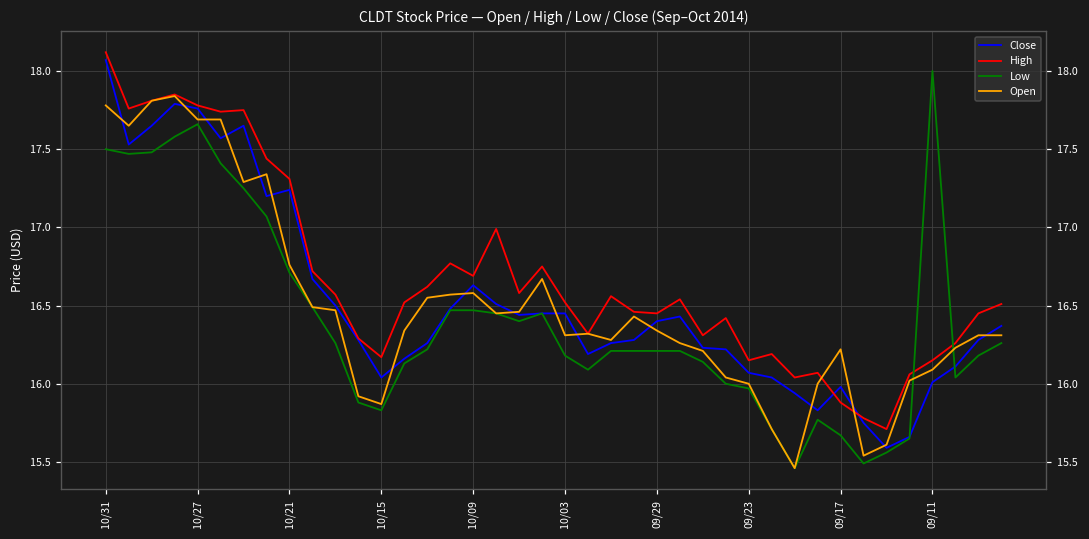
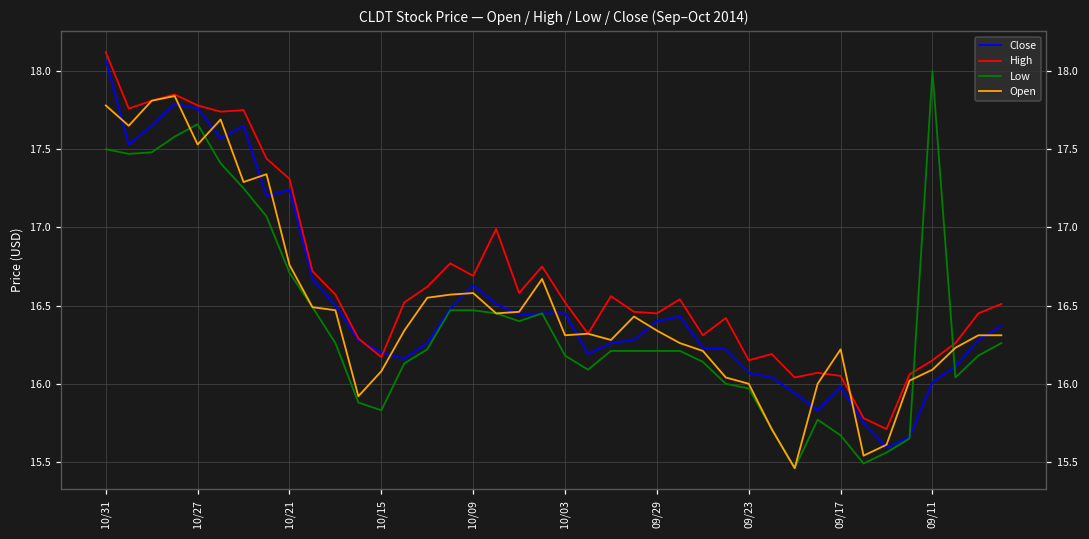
  {
    "Close": {
      "10/31": 18.07,
      "10/27": 17.76,
      "10/21": 17.24,
-     "10/15": 16.04,
+     "10/15": 16.20,
      "10/09": 16.63,
      "10/03": 16.45,
      "09/29": 16.40,
      "09/23": 16.07,
      "09/17": 15.98,
      "09/11": 16.01
    },
    "High": {
      "10/31": 18.12,
      "10/27": 17.78,
      "10/21": 17.31,
      "10/15": 16.17,
      "10/09": 16.69,
      "10/03": 16.52,
      "09/29": 16.45,
      "09/23": 16.15,
-     "09/17": 15.88,
+     "09/17": 16.05,
      "09/11": 16.15
    },
    "Low": {
      "10/31": 17.50,
      "10/27": 17.66,
      "10/21": 16.71,
      "10/15": 15.83,
      "10/09": 16.47,
      "10/03": 16.18,
      "09/29": 16.21,
      "09/23": 15.97,
      "09/17": 15.67,
      "09/11": 18.00
    },
    "Open": {
      "10/31": 17.78,
-     "10/27": 17.69,
+     "10/27": 17.53,
      "10/21": 16.76,
-     "10/15": 15.87,
+     "10/15": 16.08,
      "10/09": 16.58,
      "10/03": 16.31,
      "09/29": 16.34,
      "09/23": 16.00,
      "09/17": 16.22,
      "09/11": 16.09
    }
  }
